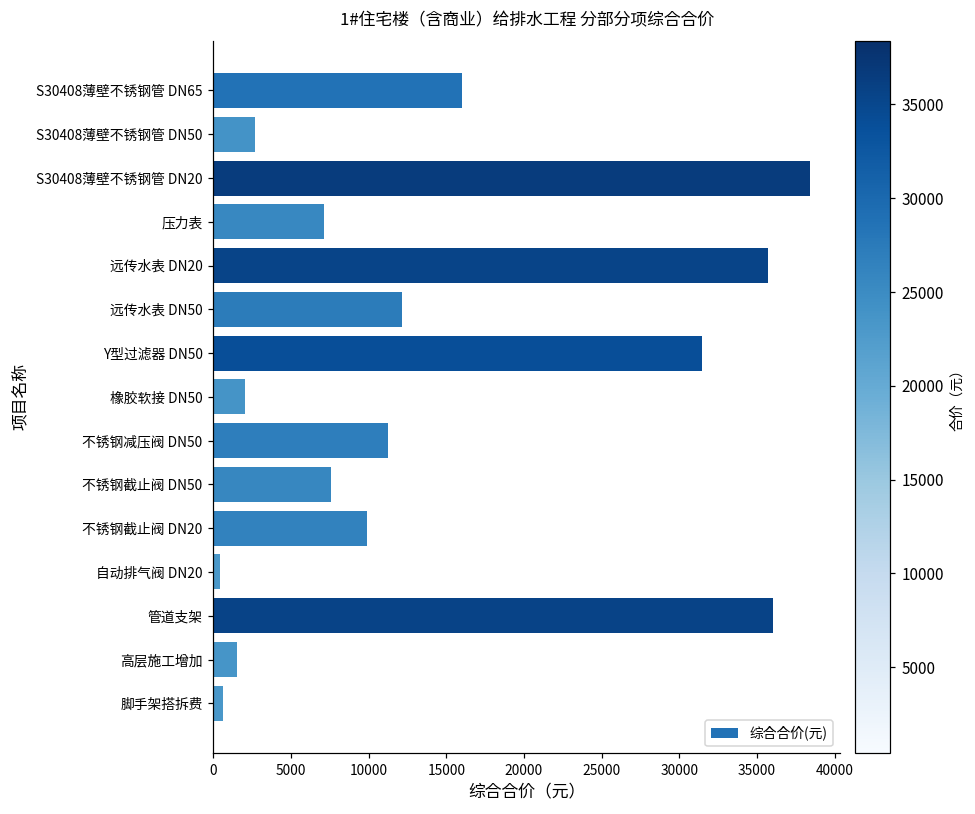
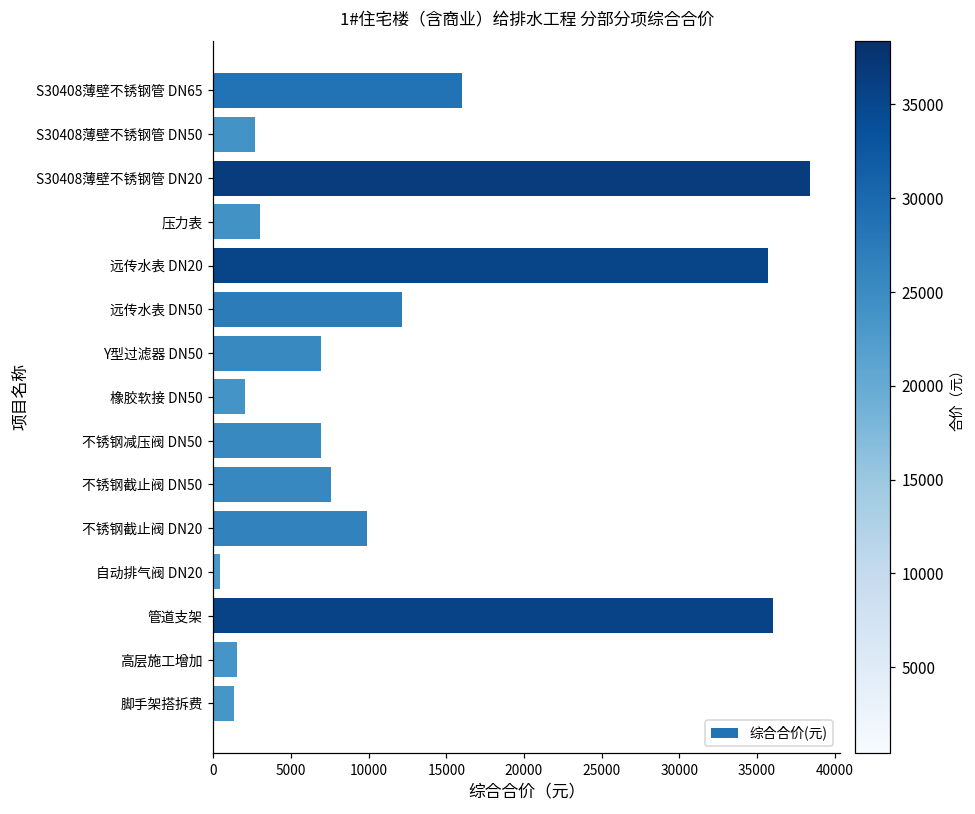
  {
    "S30408薄壁不锈钢管 DN65": 16000,
    "S30408薄壁不锈钢管 DN50": 2700,
    "S30408薄壁不锈钢管 DN20": 38400,
-   "压力表": 7100,
+   "压力表": 3000,
    "远传水表 DN20": 35700,
    "远传水表 DN50": 12200,
-   "Y型过滤器 DN50": 31500,
+   "Y型过滤器 DN50": 6900,
    "橡胶软接 DN50": 2100,
-   "不锈钢减压阀 DN50": 11300,
+   "不锈钢减压阀 DN50": 6900,
    "不锈钢截止阀 DN50": 7600,
    "不锈钢截止阀 DN20": 9900,
    "自动排气阀 DN20": 400,
    "管道支架": 36000,
    "高层施工增加": 1500,
-   "脚手架搭拆费": 600
+   "脚手架搭拆费": 1400
  }
